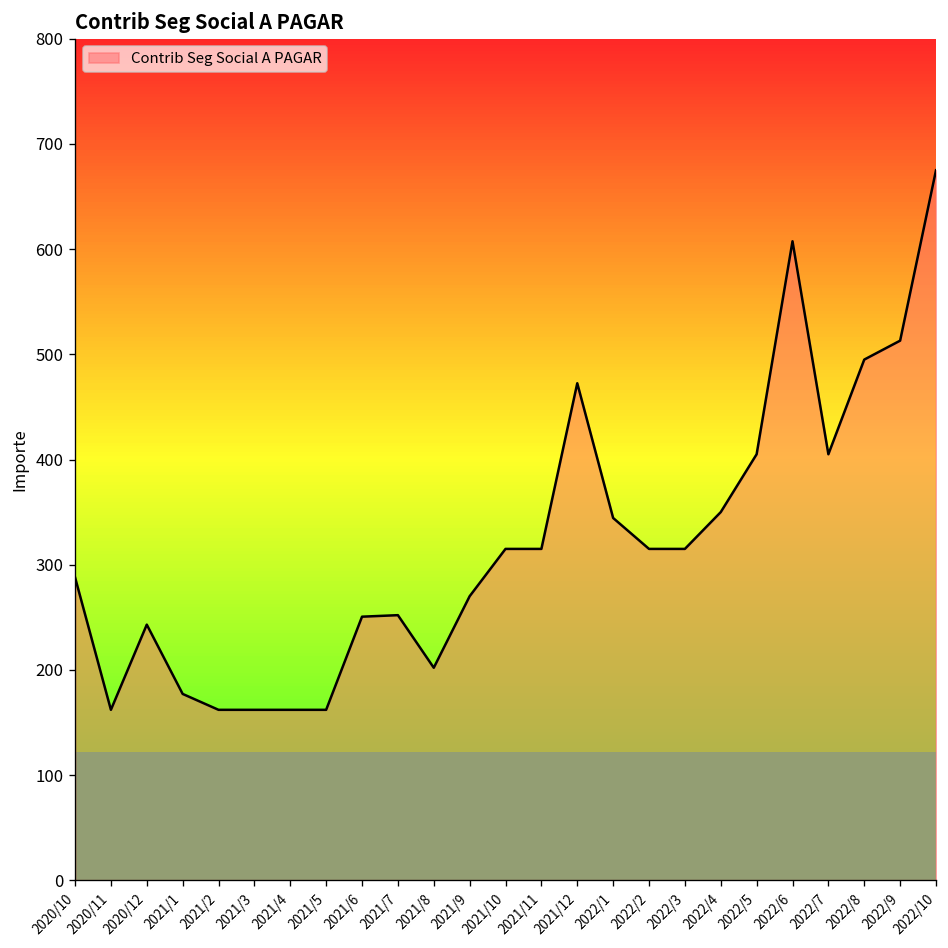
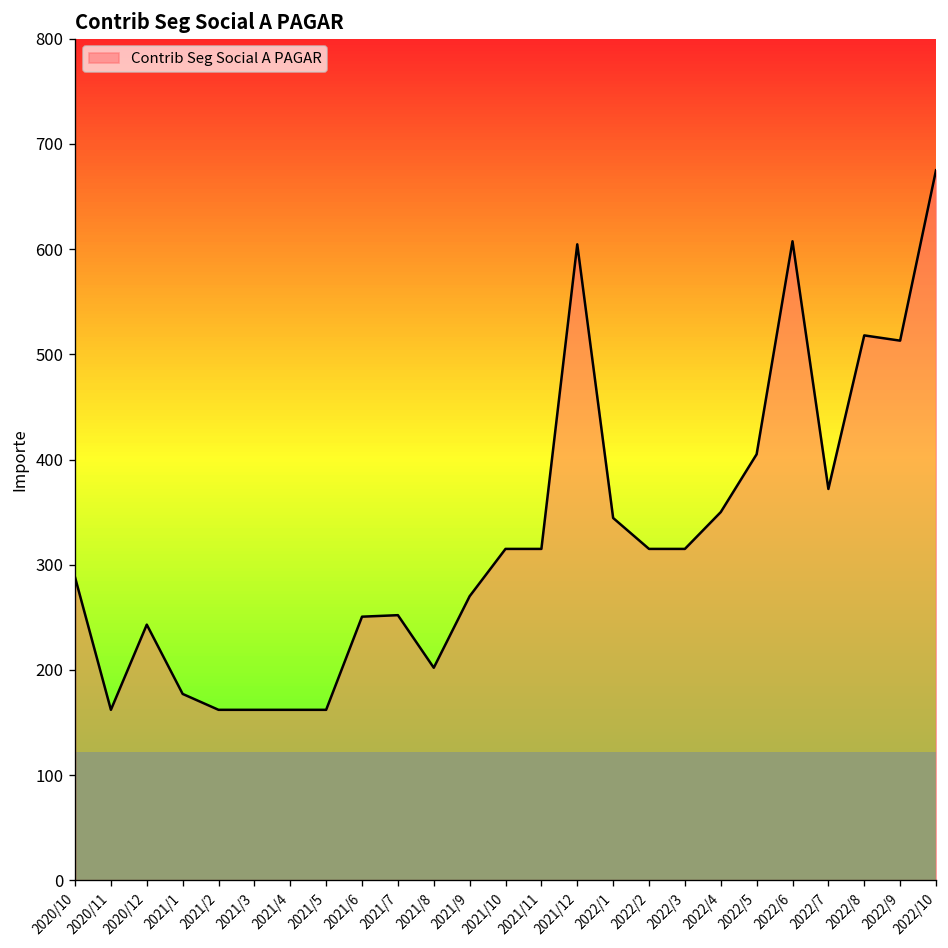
  {
    "2020/10": 290,
    "2020/11": 160,
    "2020/12": 240,
    "2021/1": 180,
    "2021/2": 160,
    "2021/3": 160,
    "2021/4": 160,
    "2021/5": 160,
    "2021/6": 250,
    "2021/7": 250,
    "2021/8": 200,
    "2021/9": 270,
    "2021/10": 320,
    "2021/11": 320,
-   "2021/12": 470,
+   "2021/12": 600,
    "2022/1": 340,
    "2022/2": 320,
    "2022/3": 320,
    "2022/4": 350,
    "2022/5": 410,
    "2022/6": 610,
-   "2022/7": 410,
-   "2022/8": 500,
+   "2022/7": 370,
+   "2022/8": 520,
    "2022/9": 510,
    "2022/10": 680
  }
